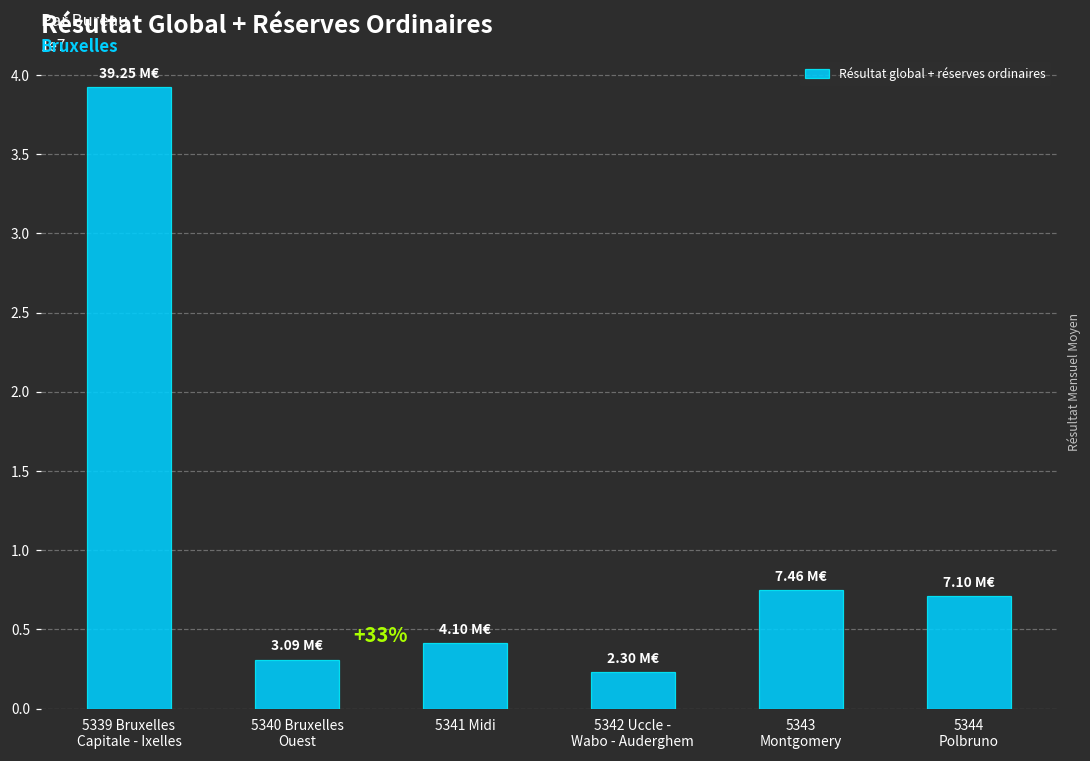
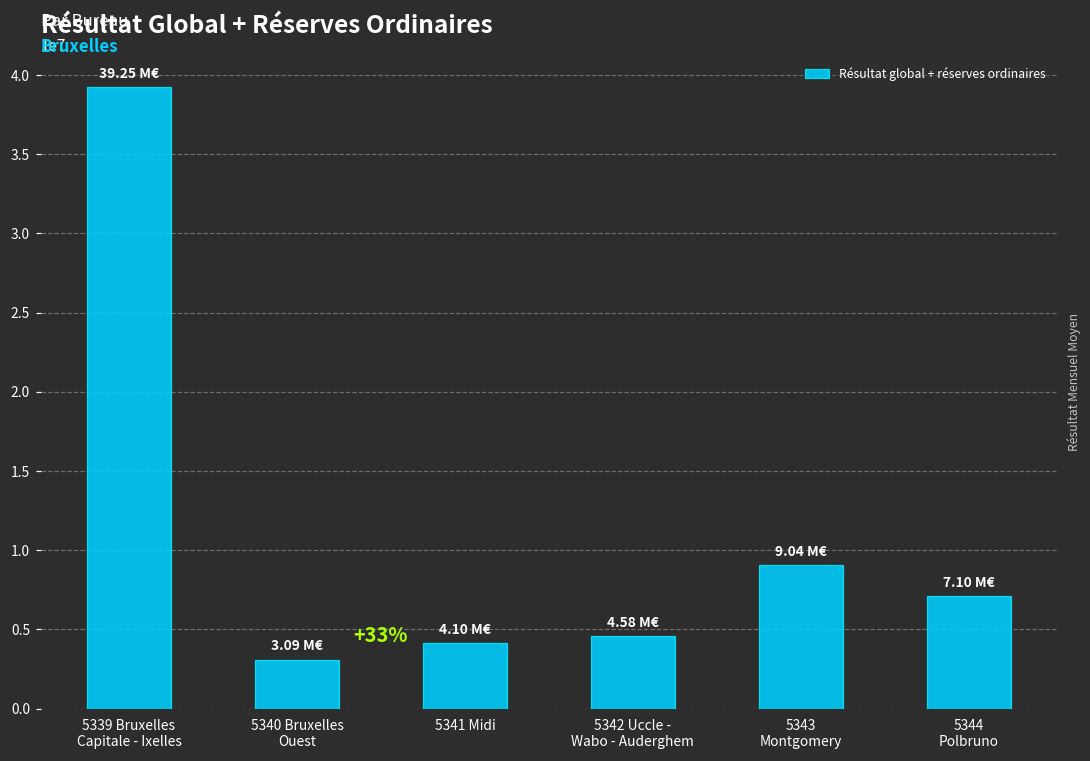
  {
-   "5342 Uccle - Wabo - Auderghem": 2.30,
-   "5343 Montgomery": 7.46
+   "5342 Uccle - Wabo - Auderghem": 4.58,
+   "5343 Montgomery": 9.04
  }
